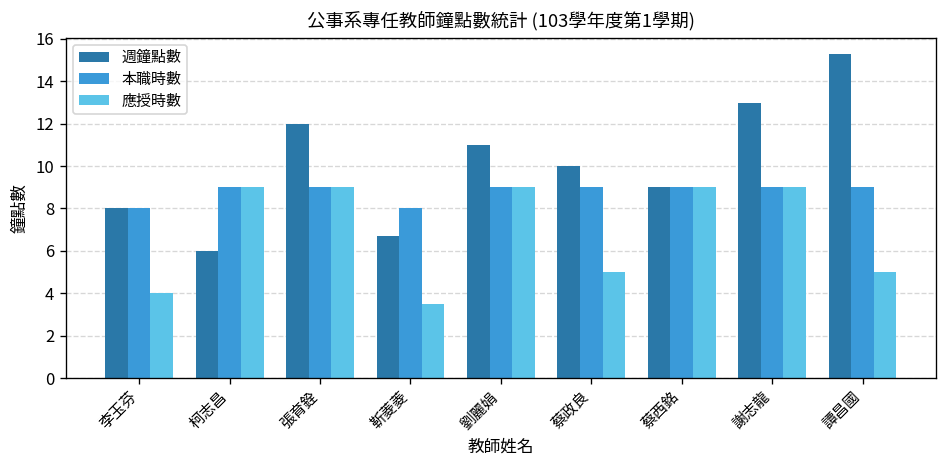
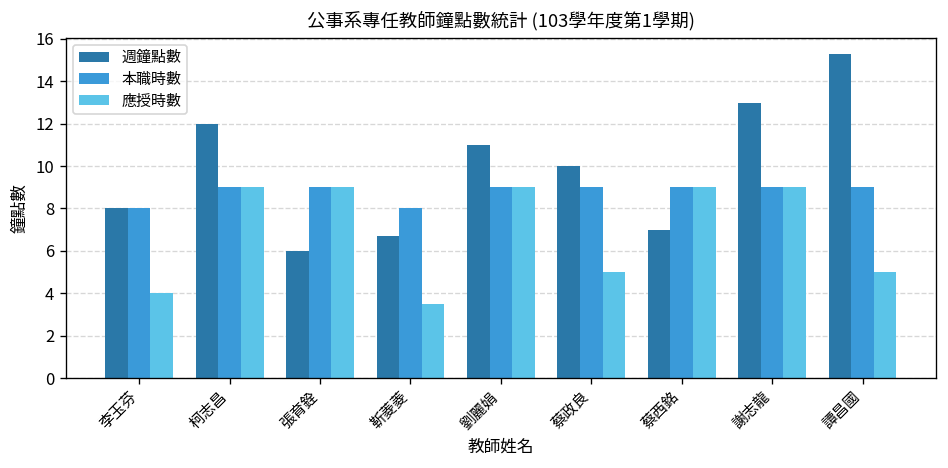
  {
    "週鐘點數": {
      "李玉芬": 8,
-     "柯志昌": 6,
-     "張育銓": 12,
+     "柯志昌": 12,
+     "張育銓": 6,
      "靳菱菱": 6.7,
      "劉麗娟": 11,
      "蔡政良": 10,
-     "蔡西銘": 9,
+     "蔡西銘": 7,
      "謝志龍": 13,
      "譚昌國": 15.3
    }
  }
